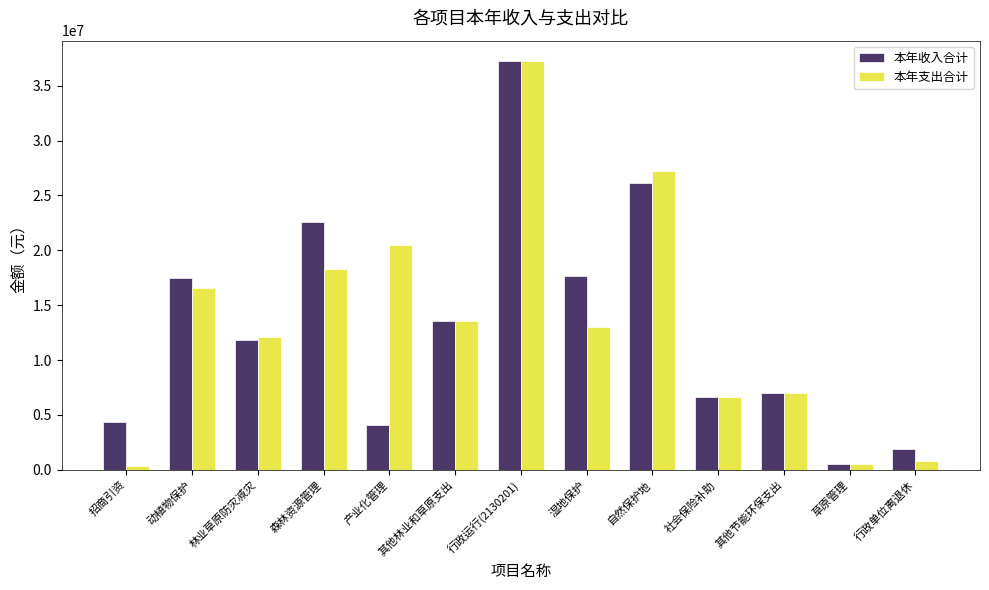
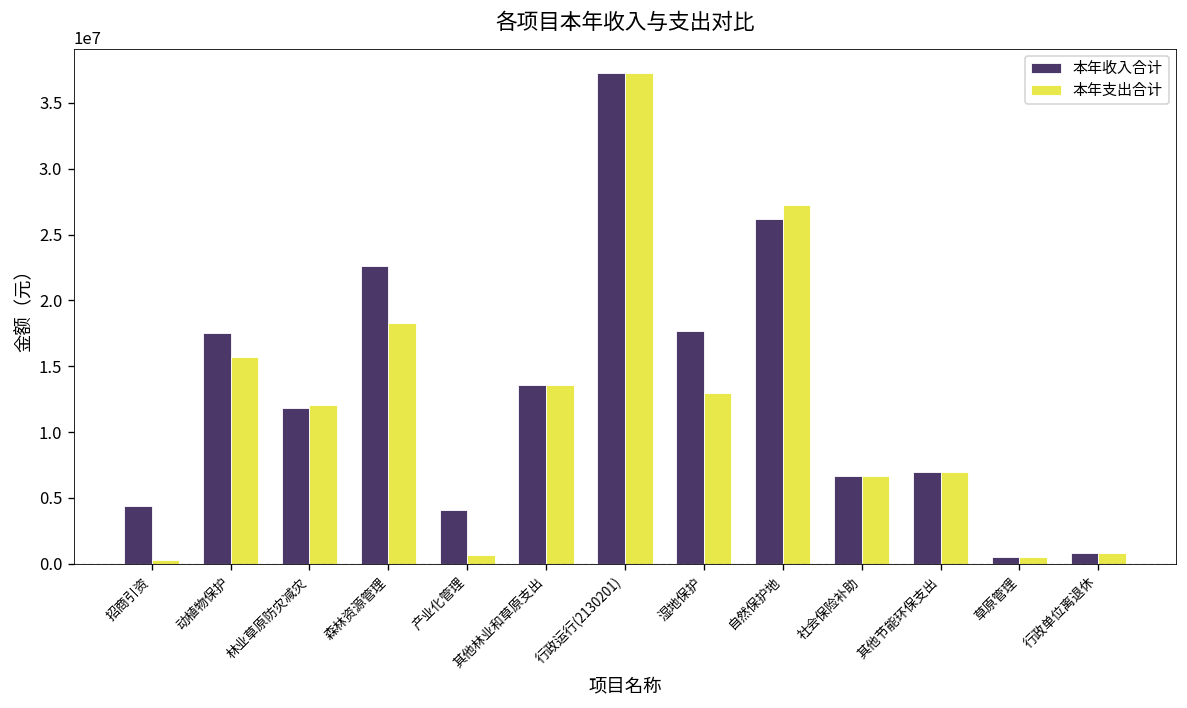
  {
    "本年收入合计": {
      "招商引资": 4300000,
      "动植物保护": 17500000,
      "林业草原防灾减灾": 11900000,
      "森林资源管理": 22600000,
      "产业化管理": 4100000,
      "其他林业和草原支出": 13600000,
      "行政运行(2130201)": 37300000,
      "湿地保护": 17700000,
      "自然保护地": 26200000,
      "社会保险补助": 6700000,
      "其他节能环保支出": 7000000,
      "草原管理": 500000,
-     "行政单位离退休": 1900000
+     "行政单位离退休": 800000
    },
    "本年支出合计": {
      "招商引资": 300000,
-     "动植物保护": 16600000,
+     "动植物保护": 15700000,
      "林业草原防灾减灾": 12100000,
      "森林资源管理": 18300000,
-     "产业化管理": 20500000,
+     "产业化管理": 700000,
      "其他林业和草原支出": 13600000,
      "行政运行(2130201)": 37300000,
      "湿地保护": 13000000,
      "自然保护地": 27300000,
      "社会保险补助": 6700000,
      "其他节能环保支出": 7000000,
      "草原管理": 500000,
      "行政单位离退休": 800000
    }
  }
